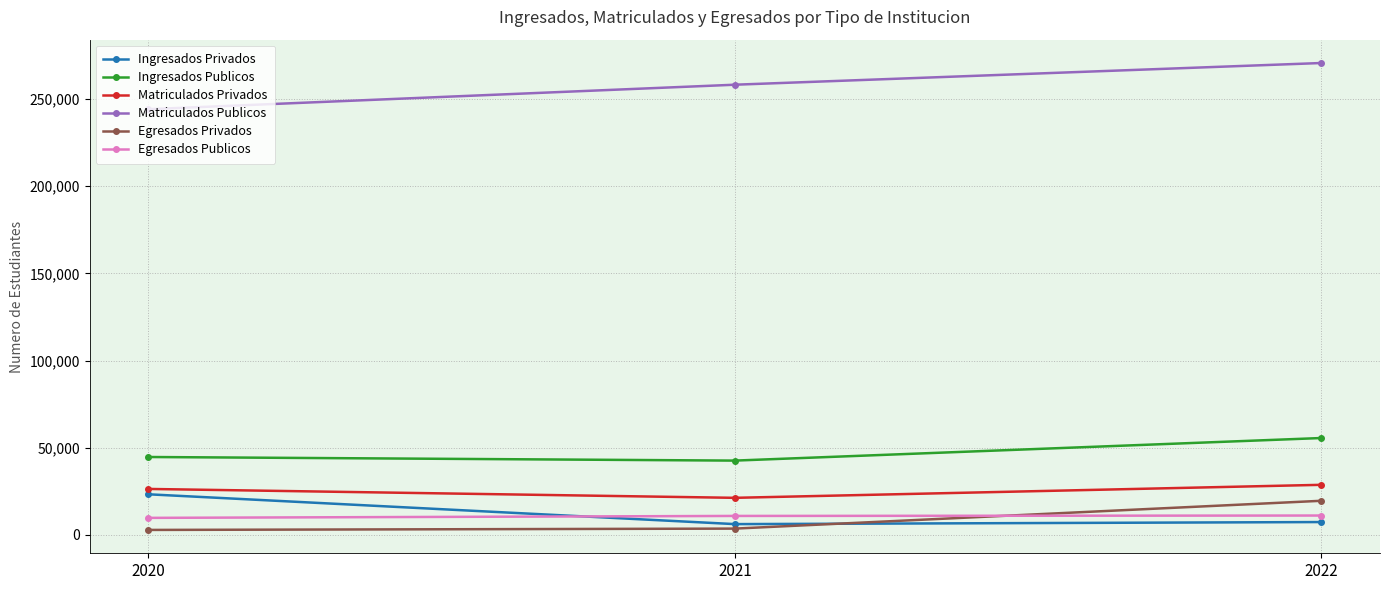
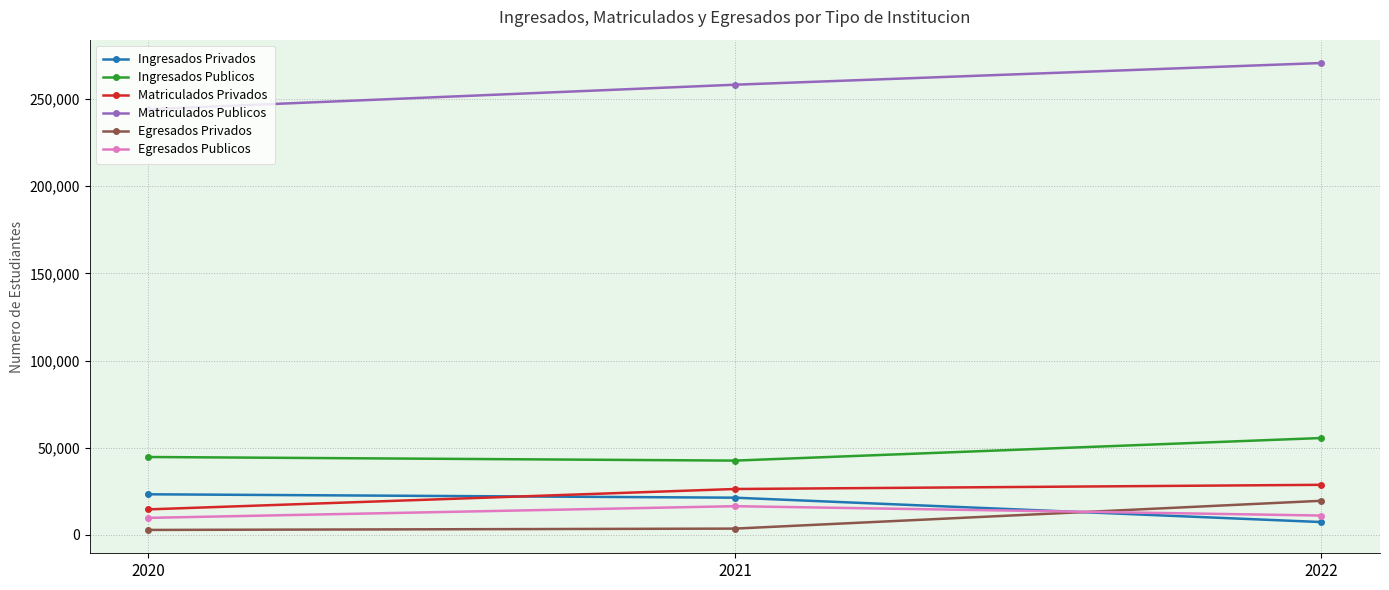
  {
    "Ingresados Privados": {
      "2020": "23,000",
-     "2021": "6,000",
+     "2021": "21,000",
      "2022": "7,000"
    },
    "Ingresados Publicos": {
      "2020": "45,000",
      "2021": "43,000",
      "2022": "56,000"
    },
    "Matriculados Privados": {
-     "2020": "26,000",
-     "2021": "21,000",
+     "2020": "15,000",
+     "2021": "26,000",
      "2022": "29,000"
    },
    "Matriculados Publicos": {
      "2021": "258,000",
      "2022": "271,000"
    },
    "Egresados Privados": {
      "2020": "3,000",
      "2021": "4,000",
      "2022": "20,000"
    },
    "Egresados Publicos": {
      "2020": "10,000",
-     "2021": "11,000",
+     "2021": "16,000",
      "2022": "11,000"
    }
  }
